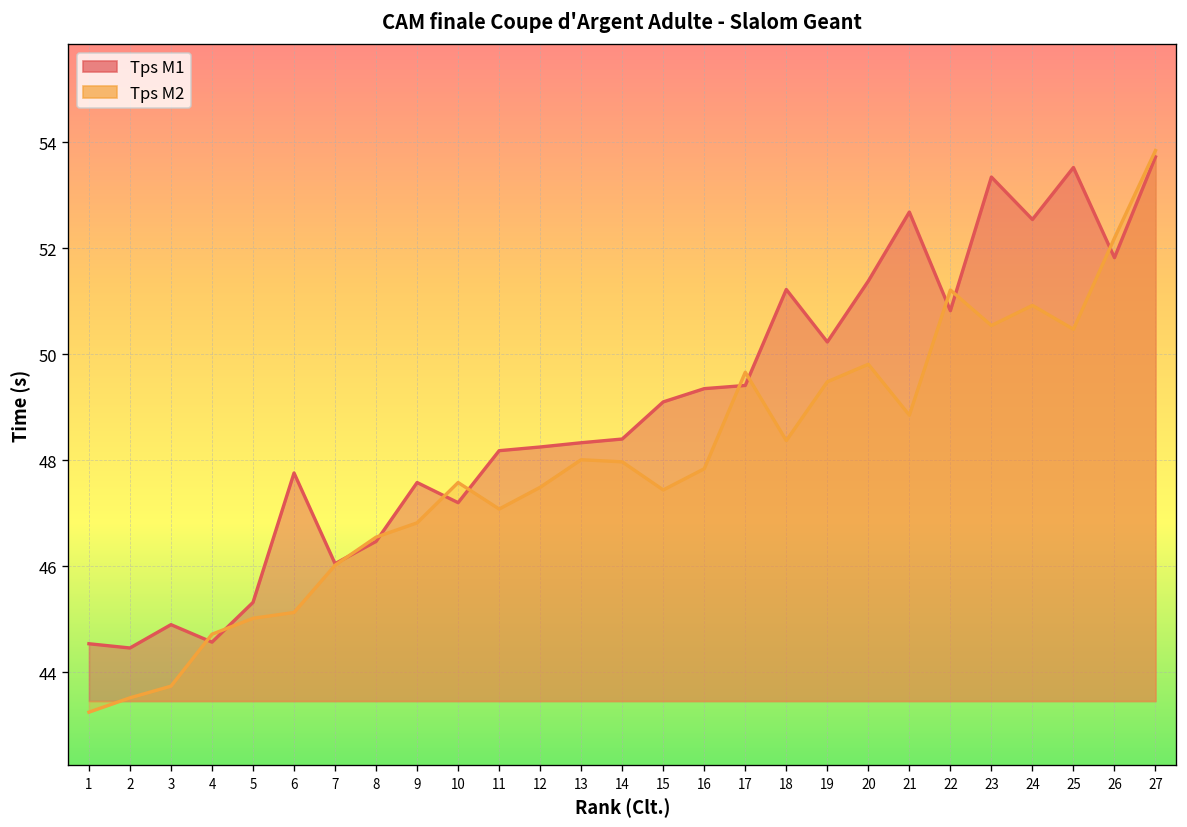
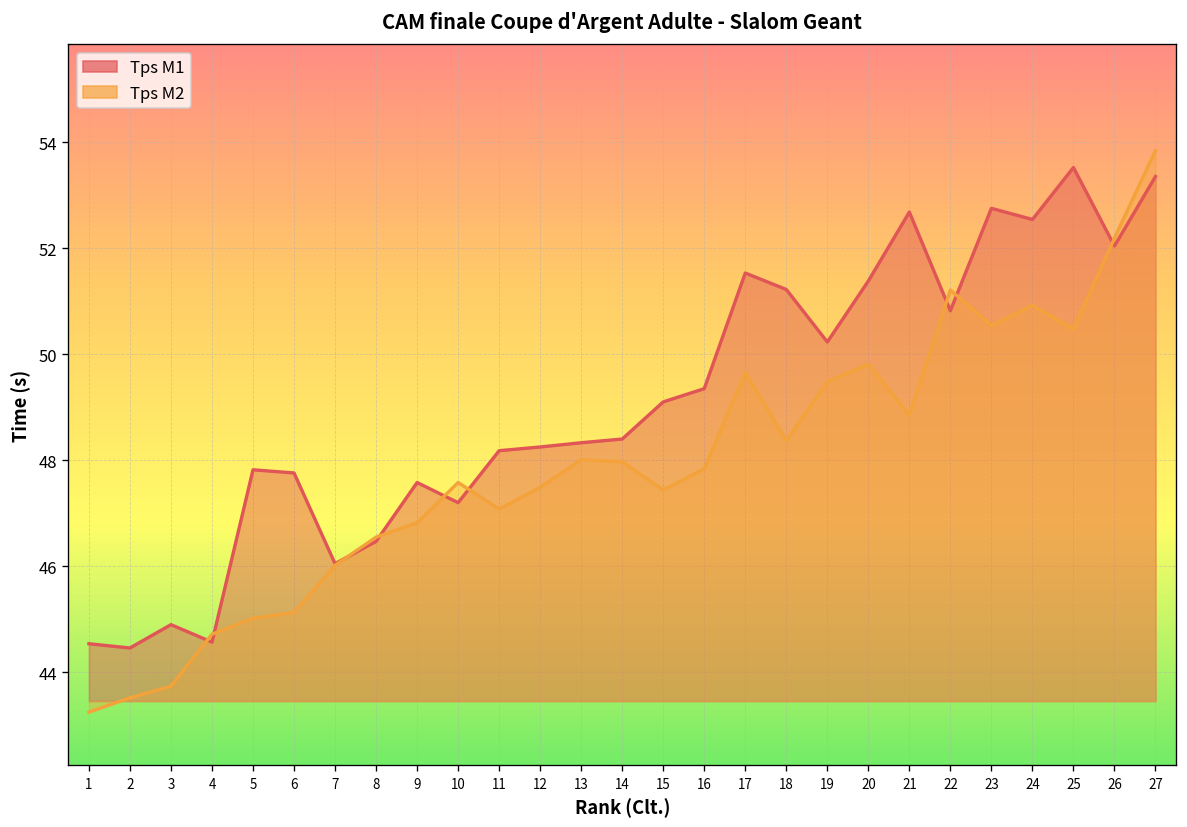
  {
    "Tps M1": {
      "1": 44.5,
      "2": 44.5,
      "3": 44.9,
      "4": 44.6,
-     "5": 45.3,
+     "5": 47.8,
      "6": 47.8,
      "8": 46.5,
      "9": 47.6,
      "10": 47.2,
      "11": 48.2,
      "12": 48.3,
      "13": 48.3,
      "14": 48.4,
      "15": 49.1,
      "16": 49.4,
-     "17": 49.4,
+     "17": 51.5,
      "18": 51.2,
      "19": 50.2,
      "20": 51.4,
      "21": 52.7,
      "22": 50.8,
-     "23": 53.3,
+     "23": 52.8,
      "24": 52.5,
      "25": 53.5,
-     "26": 51.8,
-     "27": 53.7
+     "26": 52.0,
+     "27": 53.4
    }
  }
